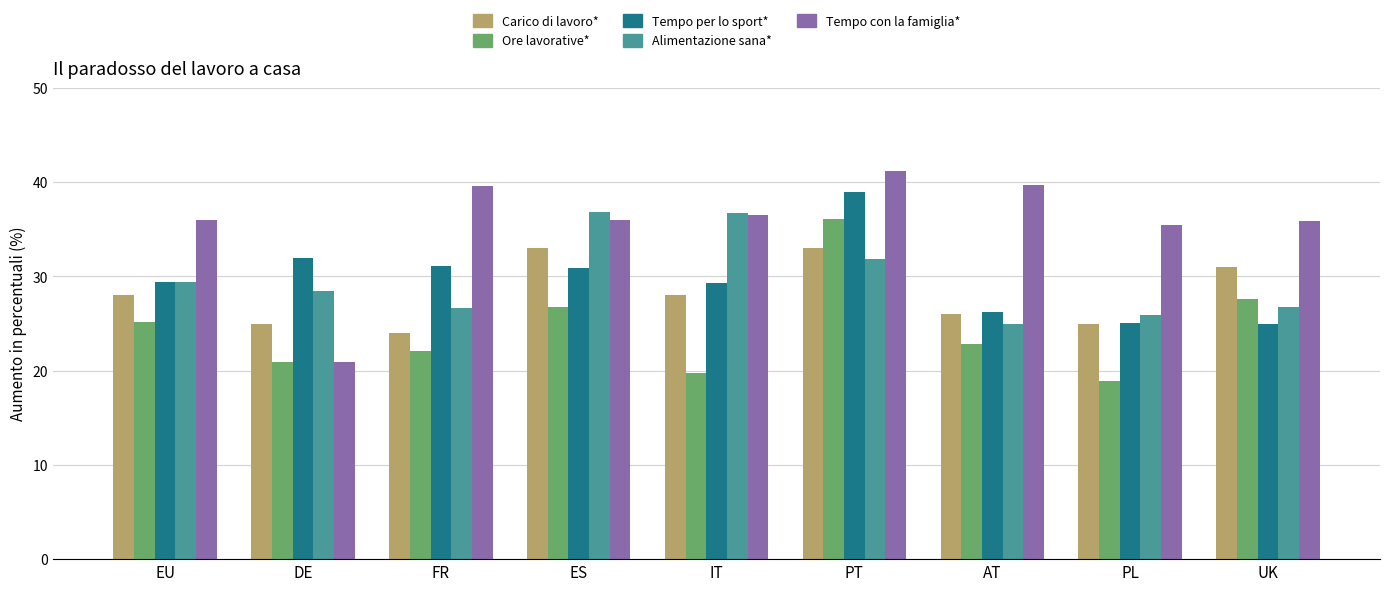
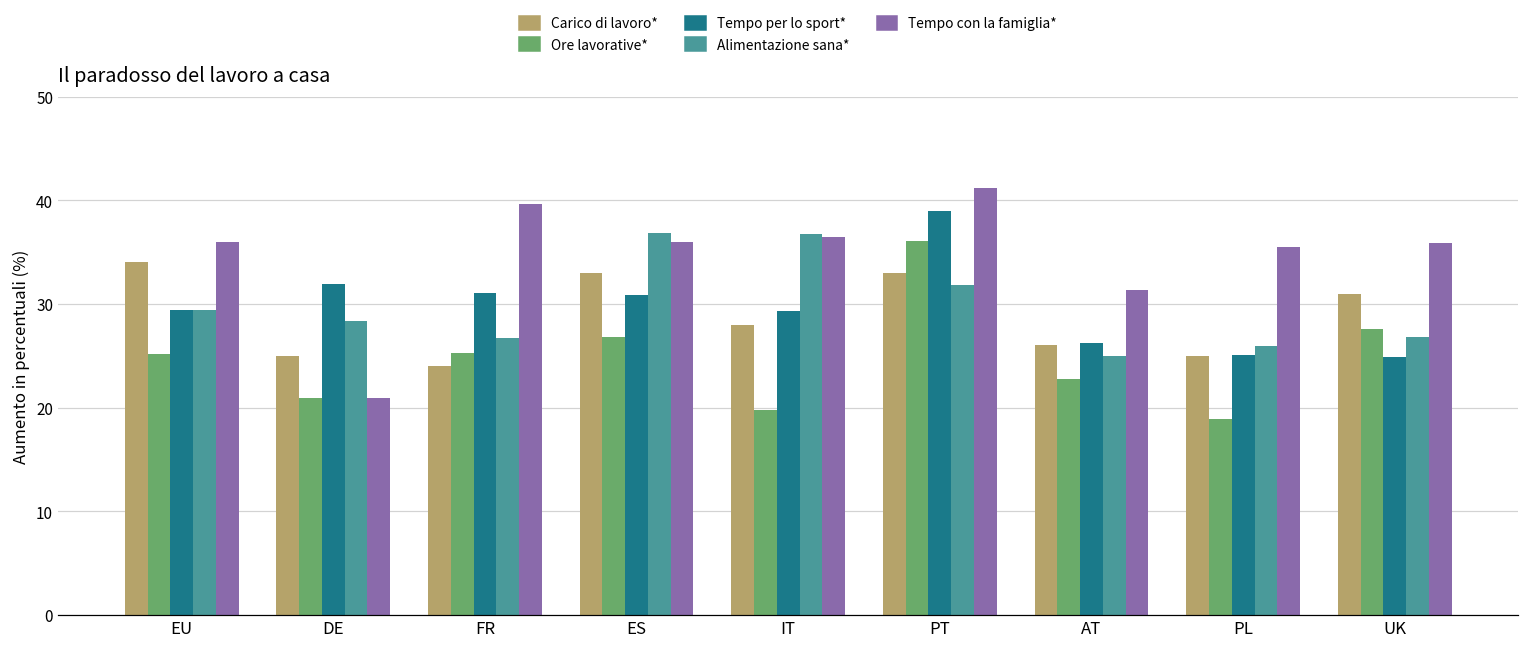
  {
    "Carico di lavoro*": {
-     "EU": 28,
+     "EU": 34,
      "DE": 25,
      "FR": 24,
      "ES": 33,
      "IT": 28,
      "PT": 33,
      "AT": 26,
      "PL": 25,
      "UK": 31
    },
    "Ore lavorative*": {
      "EU": 25,
      "DE": 21,
-     "FR": 22,
+     "FR": 25,
      "ES": 27,
      "IT": 20,
      "PT": 36,
      "AT": 23,
      "PL": 19,
      "UK": 28
    },
    "Tempo con la famiglia*": {
      "EU": 36,
      "DE": 21,
      "FR": 40,
      "ES": 36,
      "IT": 37,
      "PT": 41,
-     "AT": 40,
+     "AT": 31,
      "PL": 36,
      "UK": 36
    }
  }
